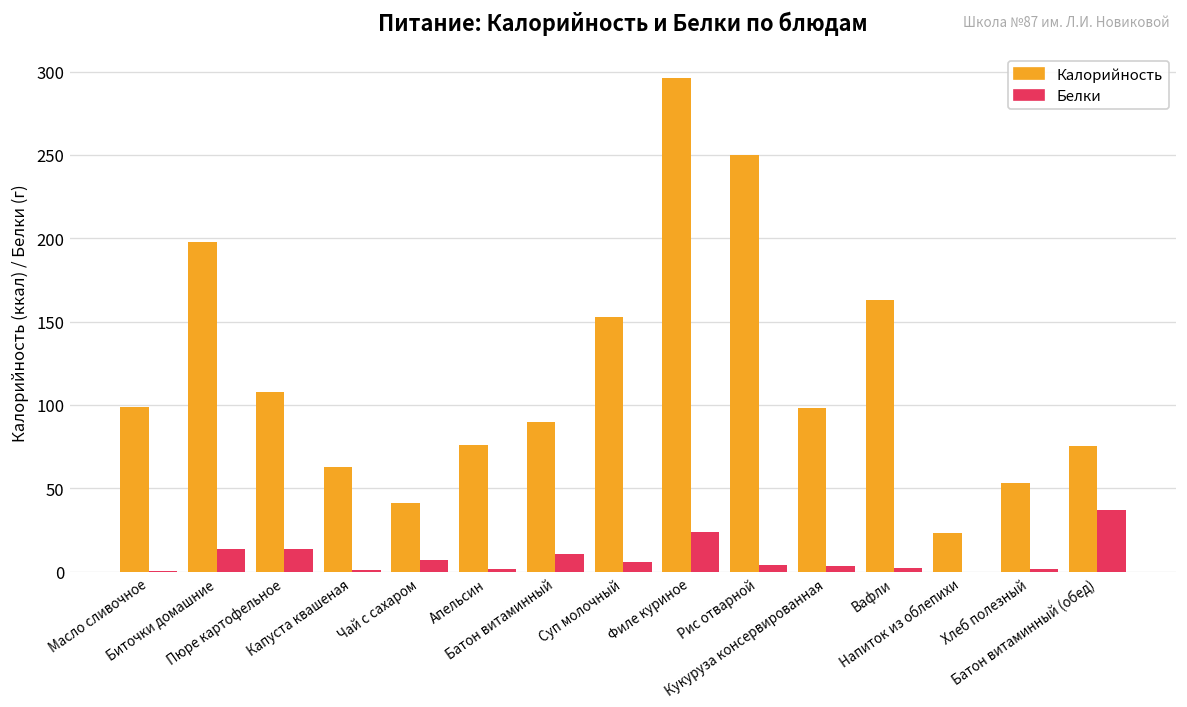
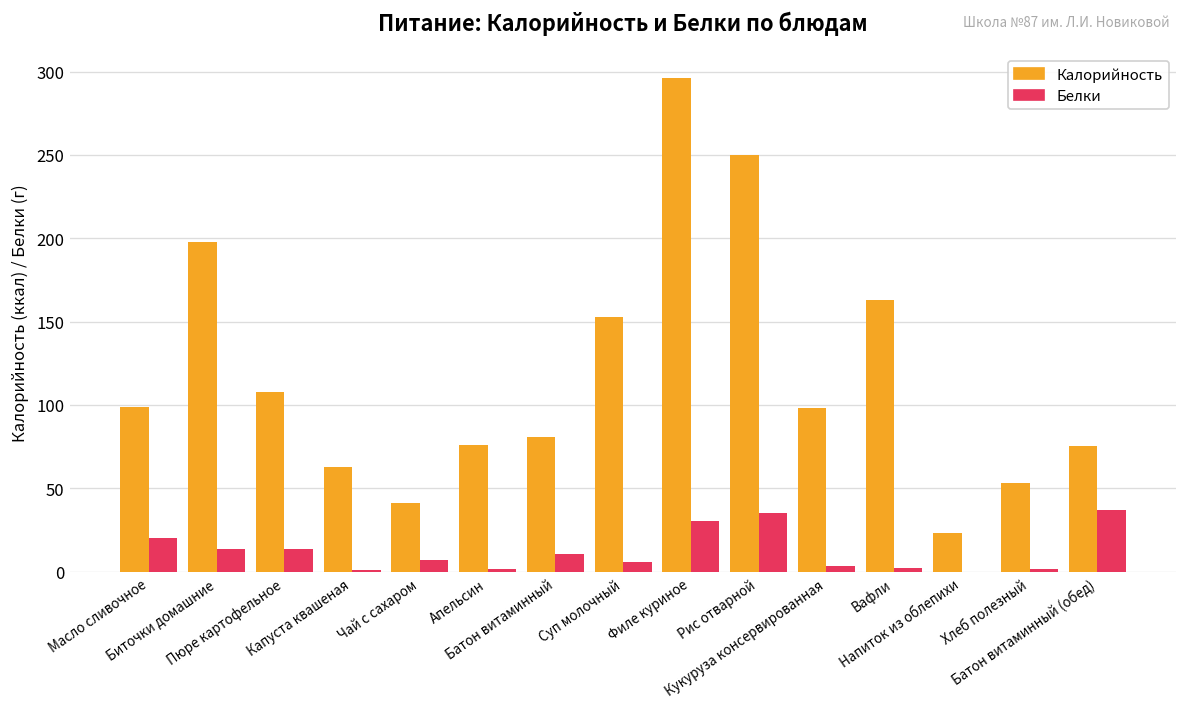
  {
    "Калорийность": {
      "Масло сливочное": 99,
      "Биточки домашние": 198,
      "Пюре картофельное": 108,
      "Капуста квашеная": 63,
      "Чай с сахаром": 41,
      "Апельсин": 76,
-     "Батон витаминный": 90,
+     "Батон витаминный": 81,
      "Суп молочный": 153,
      "Филе куриное": 296,
      "Рис отварной": 250,
      "Кукуруза консервированная": 98,
      "Вафли": 163,
      "Напиток из облепихи": 23,
      "Хлеб полезный": 53,
      "Батон витаминный (обед)": 76
    },
    "Белки": {
-     "Масло сливочное": 0,
+     "Масло сливочное": 20,
      "Биточки домашние": 14,
      "Пюре картофельное": 14,
      "Чай с сахаром": 7,
      "Апельсин": 2,
      "Батон витаминный": 11,
      "Суп молочный": 6,
-     "Филе куриное": 24,
-     "Рис отварной": 4,
+     "Филе куриное": 31,
+     "Рис отварной": 35,
      "Кукуруза консервированная": 3,
      "Вафли": 2,
      "Напиток из облепихи": 0,
      "Хлеб полезный": 2,
      "Батон витаминный (обед)": 37
    }
  }
